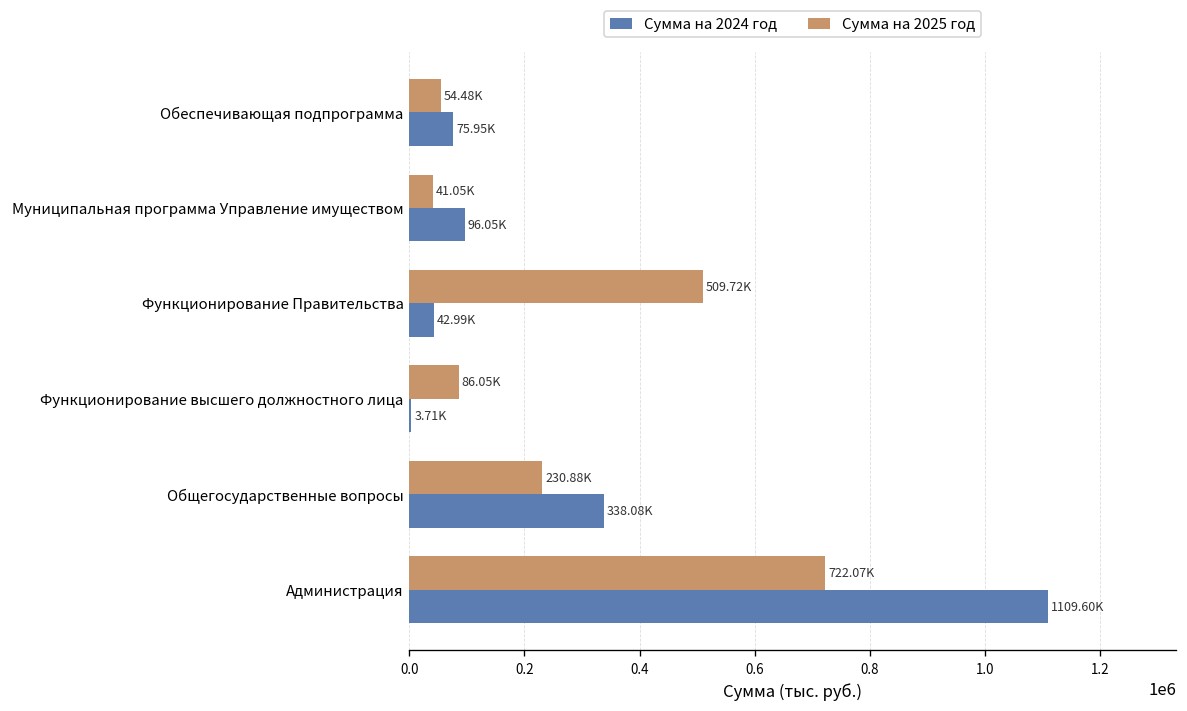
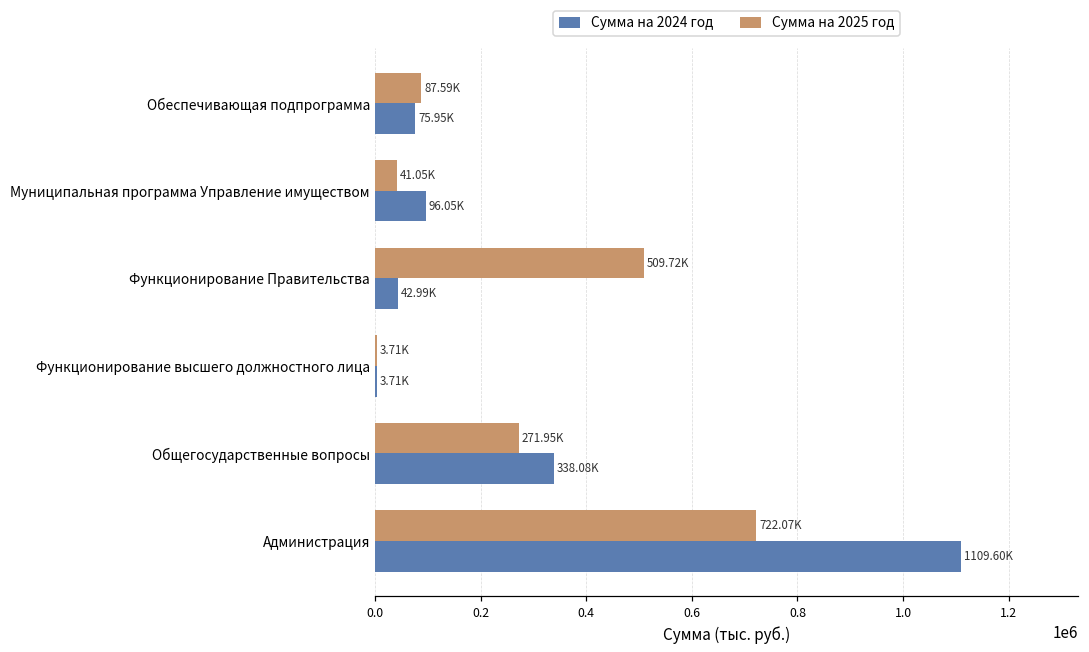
  {
    "Сумма на 2024 год": {
      "Обеспечивающая подпрограмма": "75.95K",
      "Муниципальная программа Управление имуществом": "96.05K",
      "Функционирование Правительства": "42.99K",
      "Функционирование высшего должностного лица": "3.71K",
      "Общегосударственные вопросы": "338.08K",
      "Администрация": "1109.60K"
    },
    "Сумма на 2025 год": {
-     "Обеспечивающая подпрограмма": "54.48K",
+     "Обеспечивающая подпрограмма": "87.59K",
      "Муниципальная программа Управление имуществом": "41.05K",
      "Функционирование Правительства": "509.72K",
-     "Функционирование высшего должностного лица": "86.05K",
-     "Общегосударственные вопросы": "230.88K",
+     "Функционирование высшего должностного лица": "3.71K",
+     "Общегосударственные вопросы": "271.95K",
      "Администрация": "722.07K"
    }
  }
